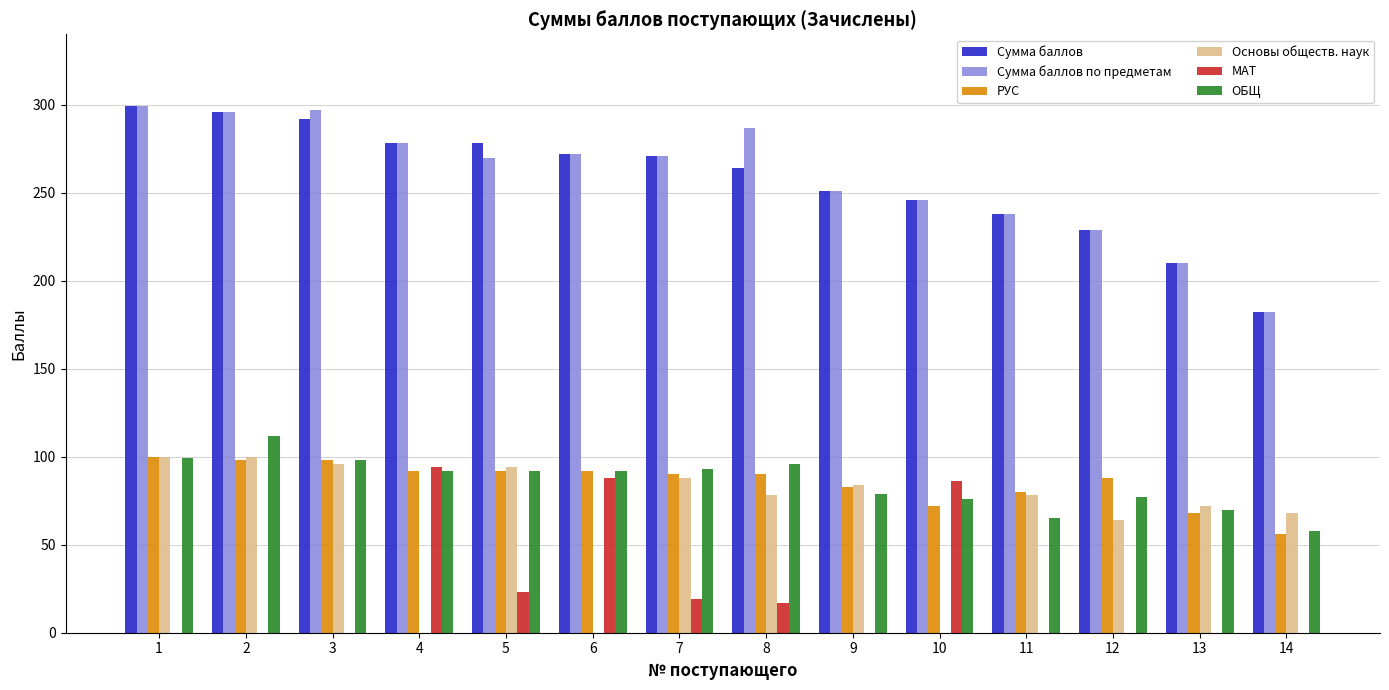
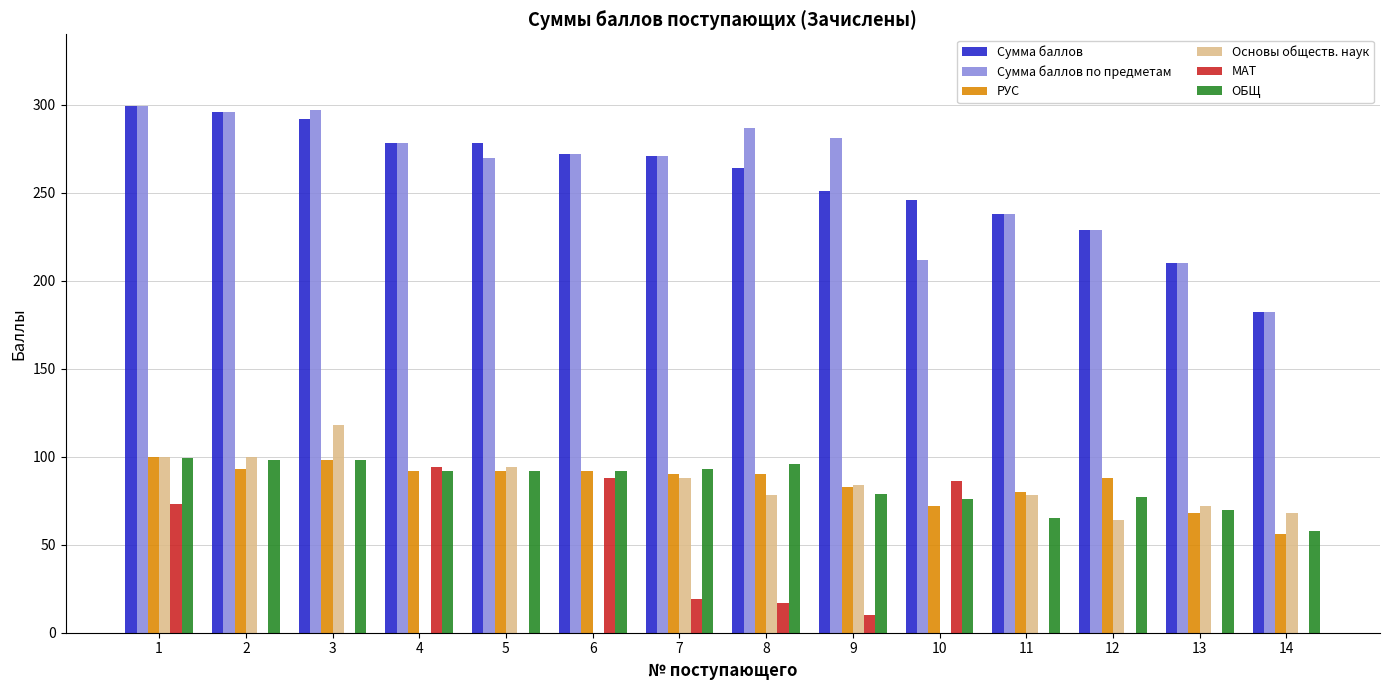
  {
    "Сумма баллов": {
      "1": 299,
      "2": 296,
      "3": 292,
      "4": 278,
      "5": 278,
      "6": 272,
      "7": 271,
      "8": 264,
      "9": 251,
      "10": 246,
      "11": 238,
      "12": 229,
      "13": 210,
      "14": 182
    },
    "Сумма баллов по предметам": {
      "1": 299,
      "2": 296,
      "3": 297,
      "4": 278,
      "5": 270,
      "6": 272,
      "7": 271,
      "8": 287,
-     "9": 251,
-     "10": 246,
+     "9": 281,
+     "10": 212,
      "11": 238,
      "12": 229,
      "13": 210,
      "14": 182
    },
    "РУС": {
      "1": 100,
-     "2": 98,
+     "2": 93,
      "3": 98,
      "4": 92,
      "5": 92,
      "6": 92,
      "7": 90,
      "8": 90,
      "9": 83,
      "10": 72,
      "11": 80,
      "12": 88,
      "13": 68,
      "14": 56
    },
    "Основы обществ. наук": {
      "1": 100,
      "2": 100,
-     "3": 96,
+     "3": 118,
      "4": 0,
      "5": 94,
      "6": 0,
      "7": 88,
      "8": 78,
      "9": 84,
      "10": 0,
      "11": 78,
      "12": 64,
      "13": 72,
      "14": 68
    },
    "МАТ": {
-     "1": 0,
+     "1": 73,
      "2": 0,
      "3": 0,
      "4": 94,
-     "5": 23,
+     "5": 0,
      "6": 88,
      "7": 19,
      "8": 17,
-     "9": 0,
+     "9": 10,
      "10": 86,
      "11": 0,
      "12": 0,
      "13": 0,
      "14": 0
    },
    "ОБЩ": {
      "1": 99,
-     "2": 112,
+     "2": 98,
      "3": 98,
      "4": 92,
      "5": 92,
      "6": 92,
      "7": 93,
      "8": 96,
      "9": 79,
      "10": 76,
      "11": 65,
      "12": 77,
      "13": 70,
      "14": 58
    }
  }
